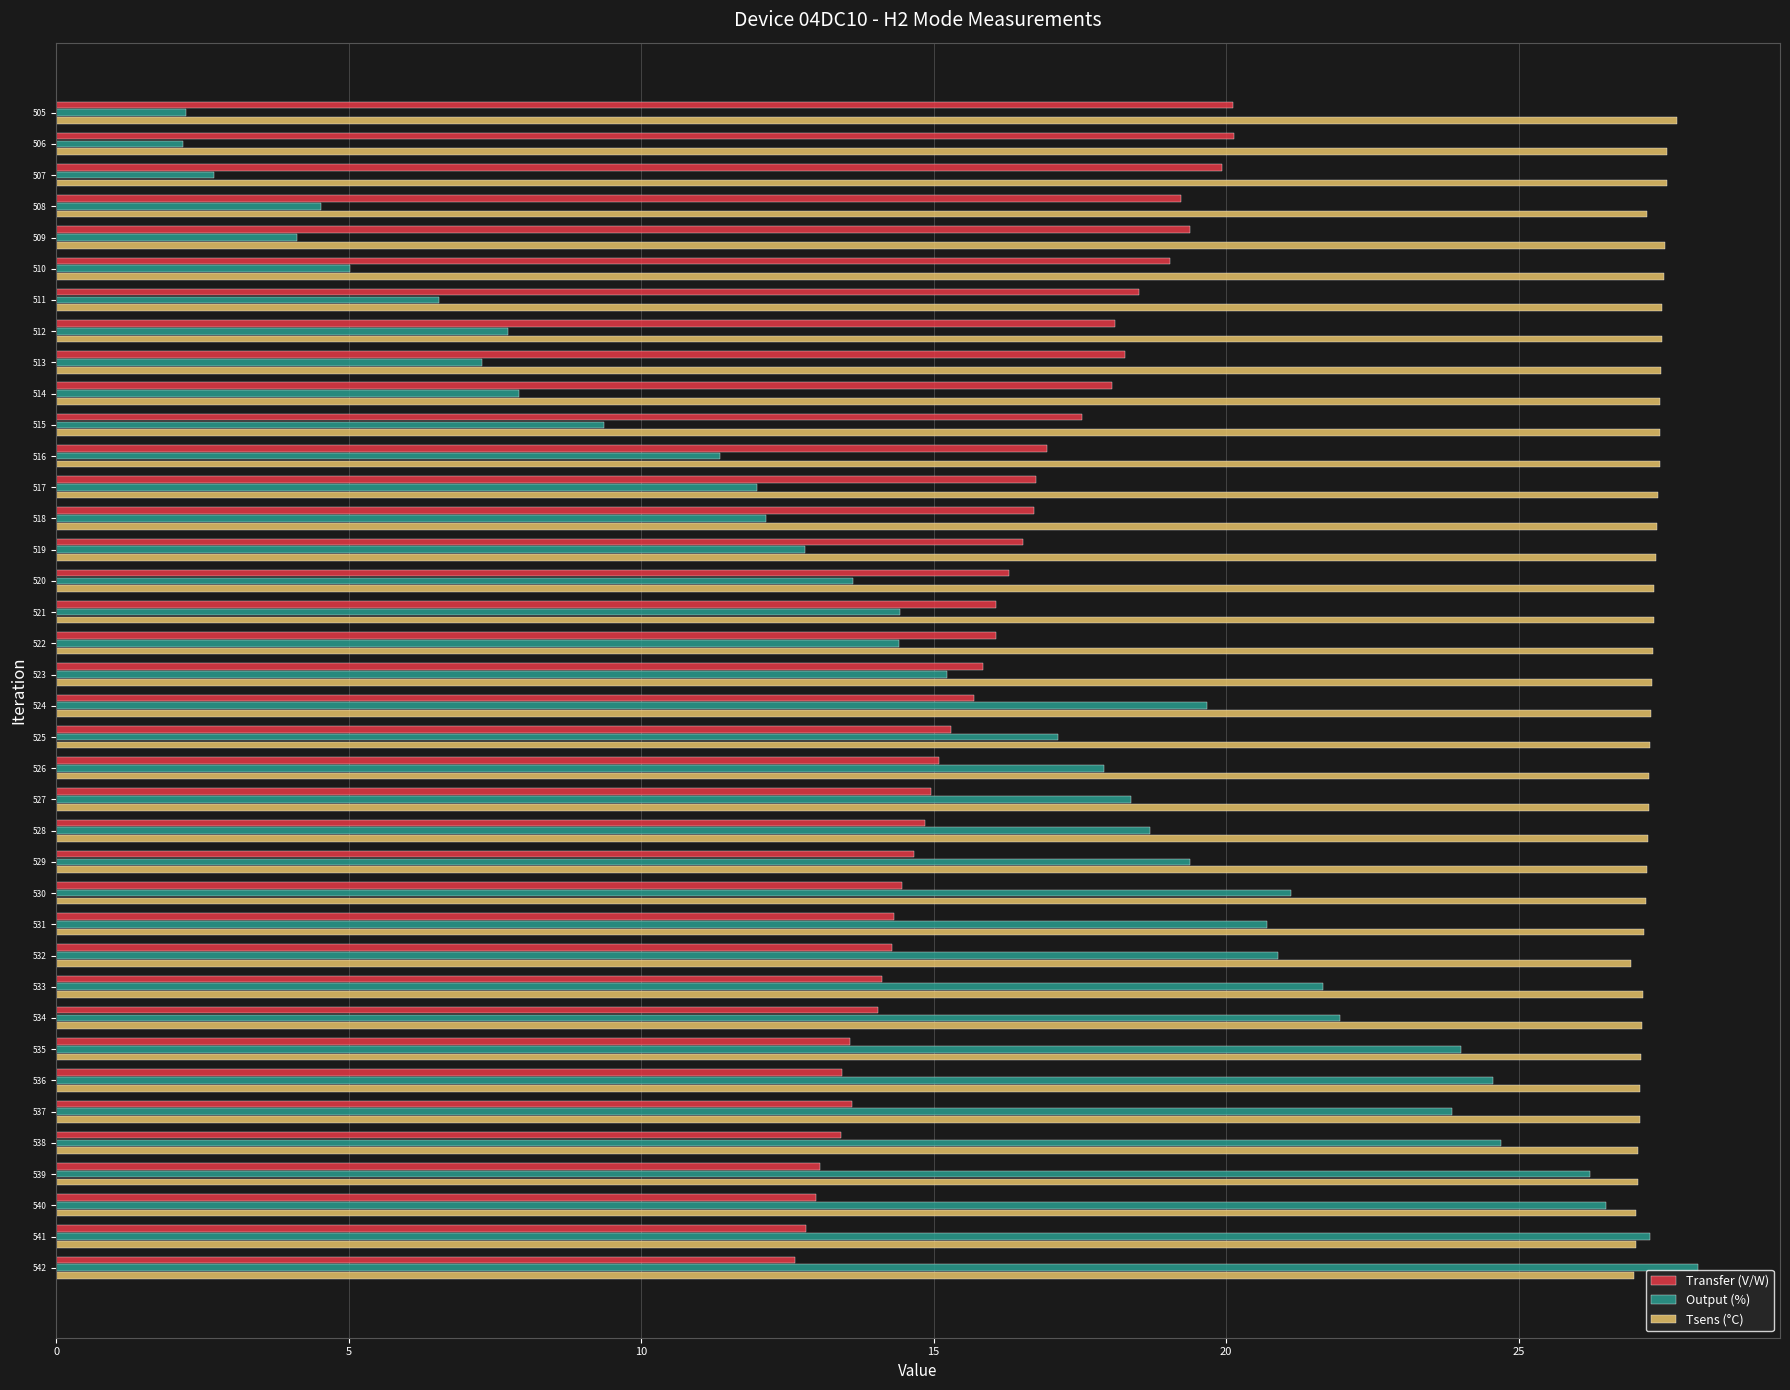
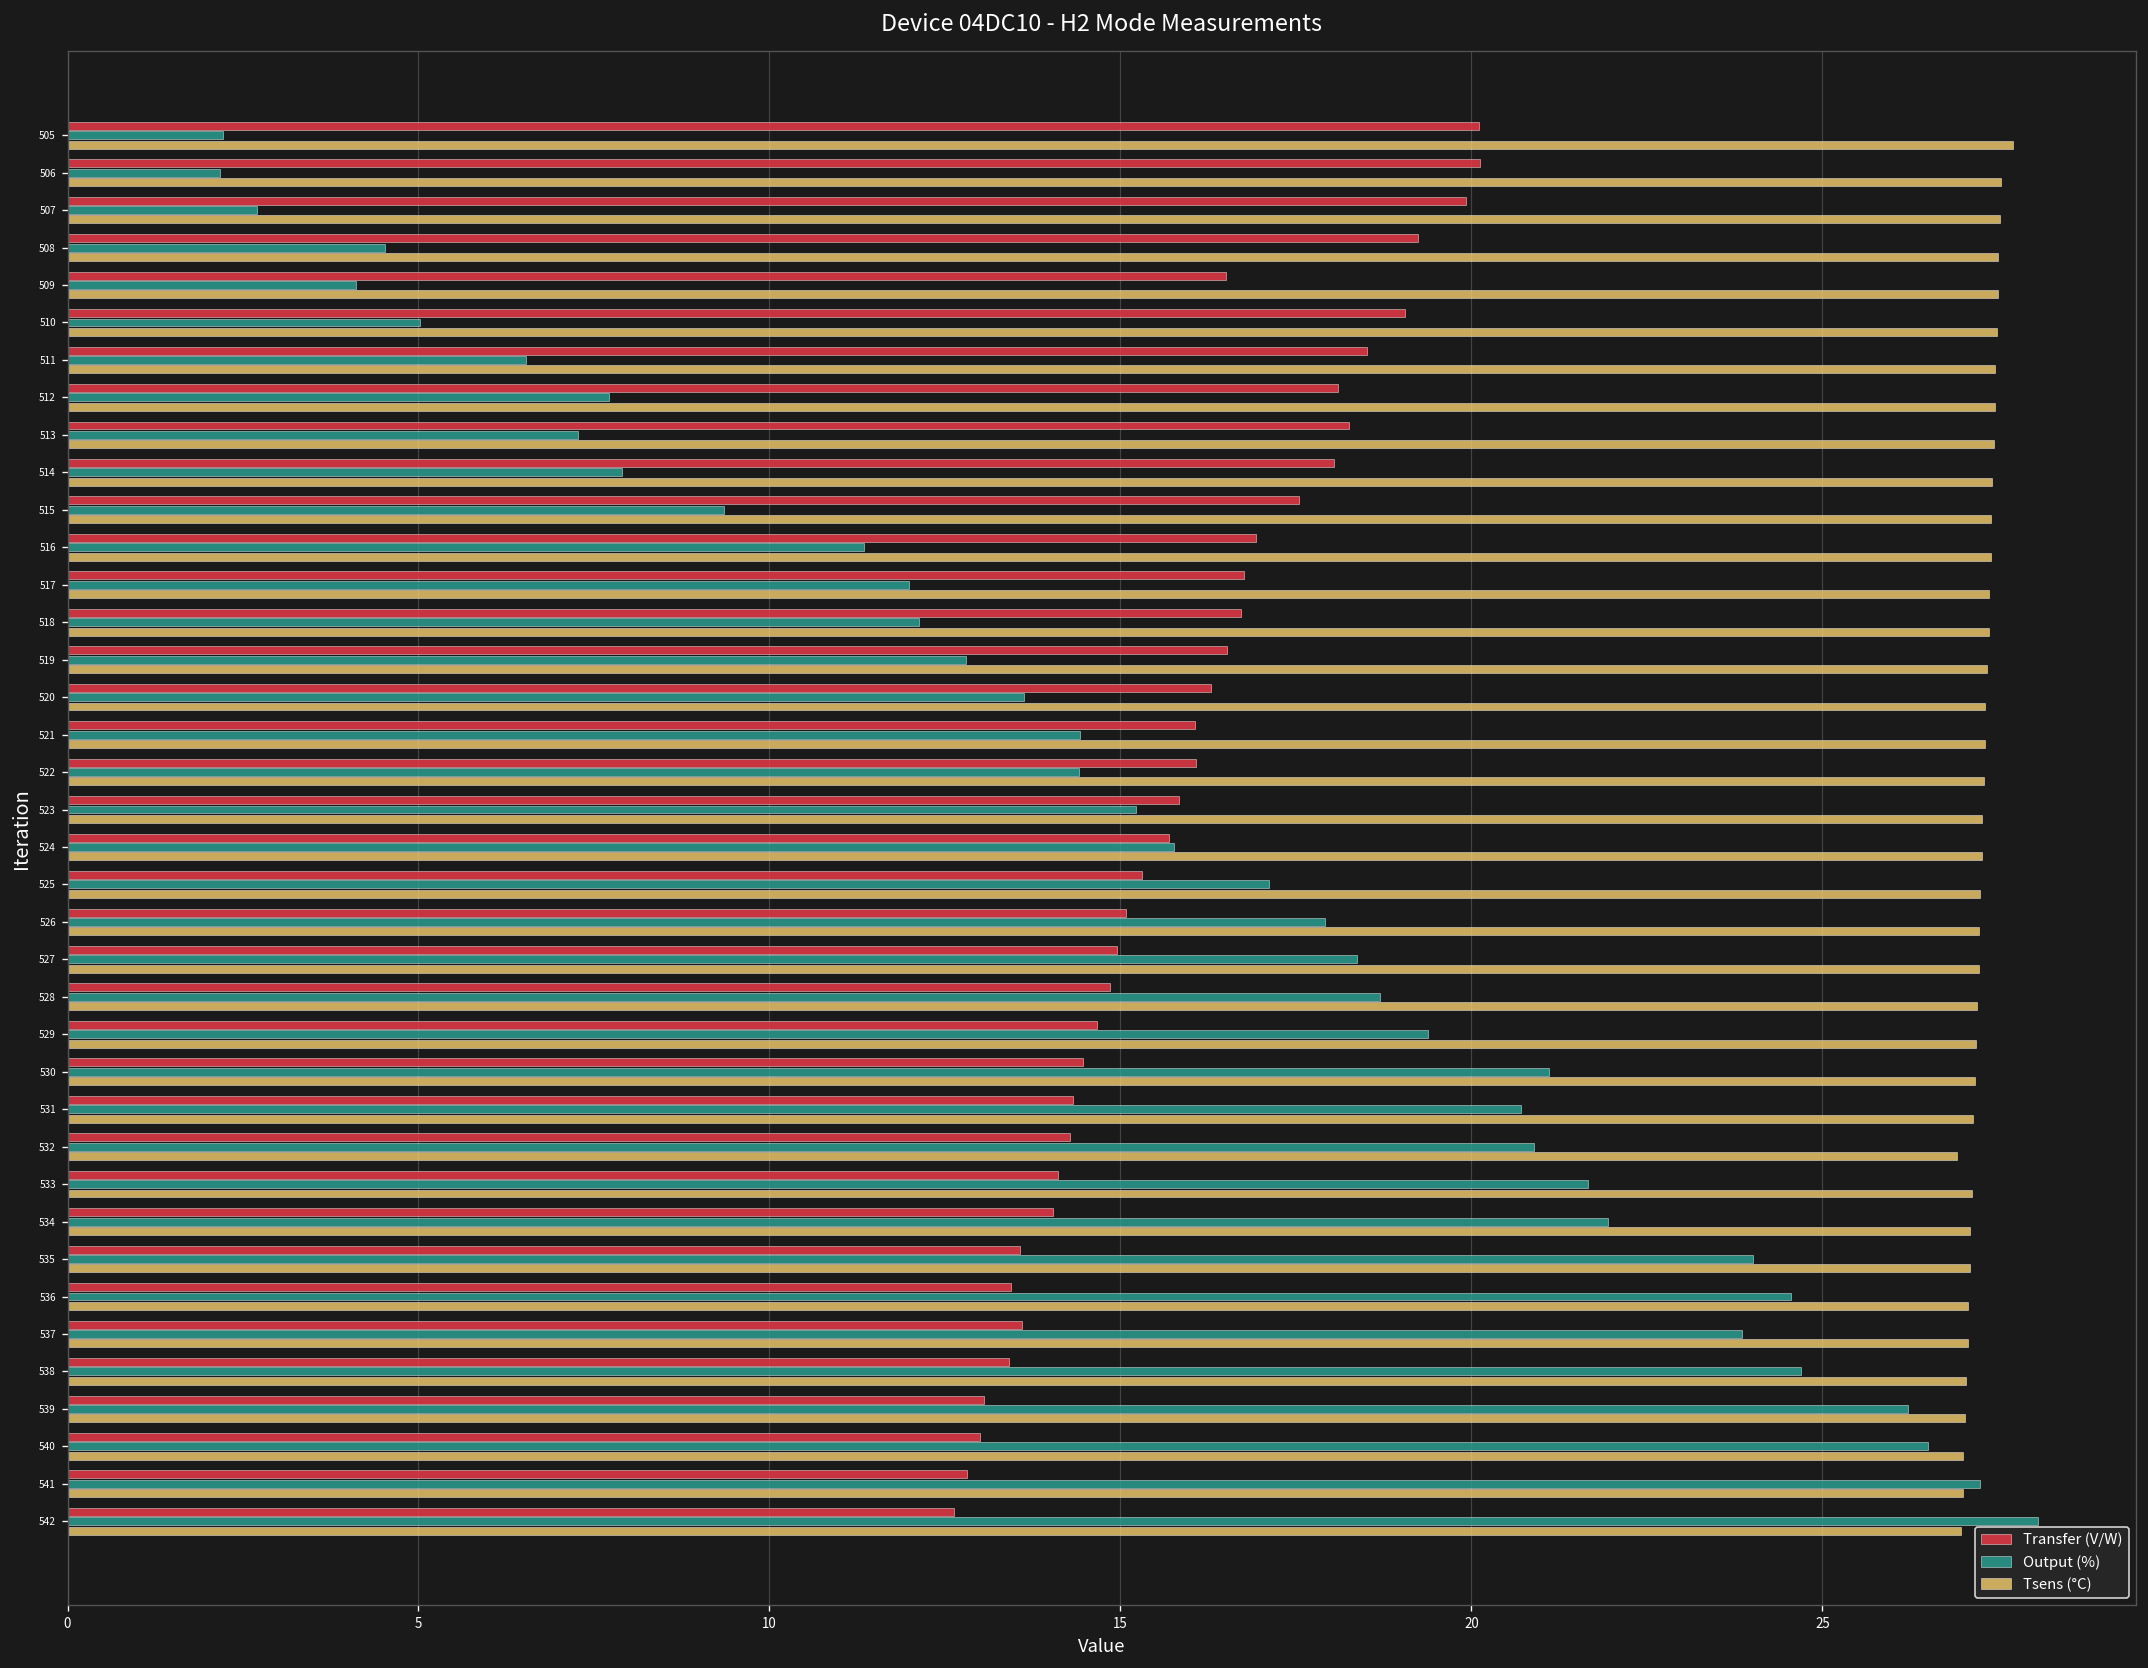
  {
    "Transfer (V/W)": {
      "505": 20.1,
      "506": 20.1,
      "507": 19.9,
      "508": 19.2,
-     "509": 19.4,
+     "509": 16.5,
      "510": 19.0,
      "511": 18.5,
      "512": 18.1,
      "513": 18.3,
      "514": 18.0,
      "515": 17.5,
      "516": 16.9,
      "517": 16.8,
      "518": 16.7,
      "519": 16.5,
      "520": 16.3,
      "521": 16.1,
      "522": 16.1,
      "523": 15.8,
      "524": 15.7,
      "525": 15.3,
      "526": 15.1,
      "527": 15.0,
      "528": 14.9,
      "529": 14.7,
      "530": 14.5,
      "531": 14.3,
      "532": 14.3,
      "533": 14.1,
      "534": 14.0,
      "535": 13.6,
      "536": 13.4,
      "537": 13.6,
      "538": 13.4,
      "539": 13.1,
      "540": 13.0,
      "541": 12.8,
      "542": 12.6
    },
    "Output (%)": {
      "505": 2.2,
      "506": 2.2,
      "507": 2.7,
      "508": 4.5,
      "509": 4.1,
      "510": 5.0,
      "511": 6.5,
      "512": 7.7,
      "513": 7.3,
      "514": 7.9,
      "515": 9.4,
      "516": 11.4,
      "517": 12.0,
      "518": 12.1,
      "519": 12.8,
      "520": 13.6,
      "521": 14.4,
      "522": 14.4,
      "523": 15.2,
-     "524": 19.7,
+     "524": 15.8,
      "525": 17.1,
      "526": 17.9,
      "527": 18.4,
      "528": 18.7,
      "529": 19.4,
      "530": 21.1,
      "531": 20.7,
      "532": 20.9,
      "533": 21.7,
      "534": 22.0,
      "535": 24.0,
      "536": 24.6,
      "537": 23.9,
      "538": 24.7,
      "539": 26.2,
      "540": 26.5,
      "541": 27.2,
      "542": 28.1
    },
    "Tsens (°C)": {
      "505": 27.7,
      "506": 27.5,
      "507": 27.5,
-     "508": 27.2,
+     "508": 27.5,
      "509": 27.5,
      "510": 27.5,
      "511": 27.5,
      "512": 27.5,
      "513": 27.4,
      "514": 27.4,
      "515": 27.4,
      "516": 27.4,
      "517": 27.4,
      "518": 27.4,
      "519": 27.4,
      "520": 27.3,
      "521": 27.3,
      "522": 27.3,
      "523": 27.3,
      "524": 27.3,
      "525": 27.3,
      "526": 27.2,
      "527": 27.2,
      "528": 27.2,
      "529": 27.2,
      "530": 27.2,
      "531": 27.2,
      "532": 26.9,
      "533": 27.1,
      "534": 27.1,
      "535": 27.1,
      "536": 27.1,
      "537": 27.1,
      "538": 27.1,
      "539": 27.0,
      "540": 27.0,
      "541": 27.0,
      "542": 27.0
    }
  }
